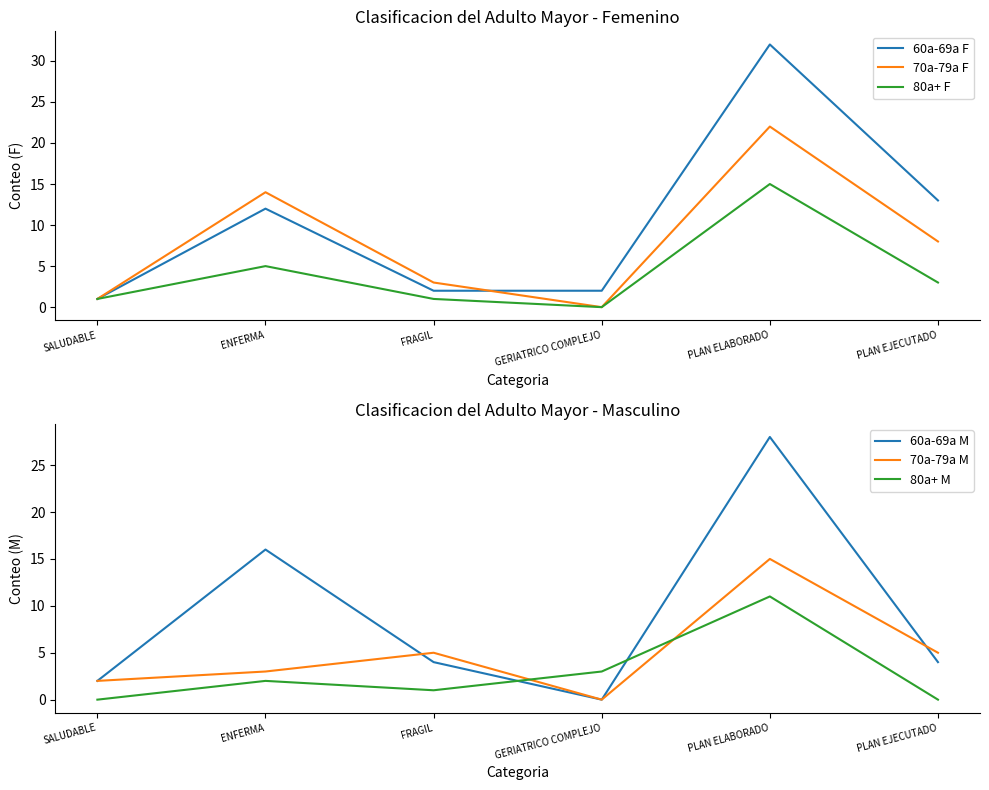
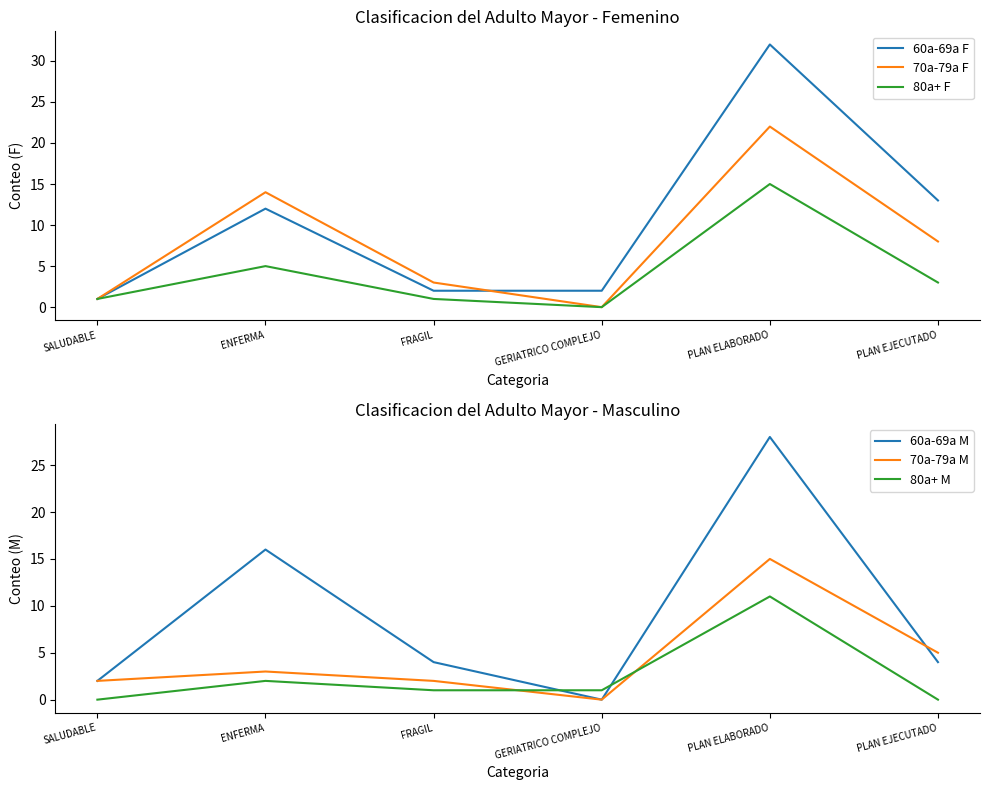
  {
    "Clasificacion del Adulto Mayor - Femenino": {
      "60a-69a F": {
        "ENFERMA": 12,
        "FRAGIL": 2,
        "GERIATRICO COMPLEJO": 2,
        "PLAN ELABORADO": 32,
        "PLAN EJECUTADO": 13
      },
      "70a-79a F": {
        "ENFERMA": 14,
        "FRAGIL": 3,
        "PLAN ELABORADO": 22,
        "PLAN EJECUTADO": 8
      },
      "80a+ F": {
        "ENFERMA": 5,
        "FRAGIL": 1,
        "PLAN ELABORADO": 15,
        "PLAN EJECUTADO": 3
      }
    },
    "Clasificacion del Adulto Mayor - Masculino": {
      "60a-69a M": {
        "ENFERMA": 16,
        "FRAGIL": 4,
        "PLAN ELABORADO": 28,
        "PLAN EJECUTADO": 4
      },
      "70a-79a M": {
        "ENFERMA": 3,
-       "FRAGIL": 5,
+       "FRAGIL": 2,
        "PLAN ELABORADO": 15,
        "PLAN EJECUTADO": 5
      },
      "80a+ M": {
        "SALUDABLE": 0,
        "ENFERMA": 2,
        "FRAGIL": 1,
-       "GERIATRICO COMPLEJO": 3,
+       "GERIATRICO COMPLEJO": 1,
        "PLAN ELABORADO": 11,
        "PLAN EJECUTADO": 0
      }
    }
  }
